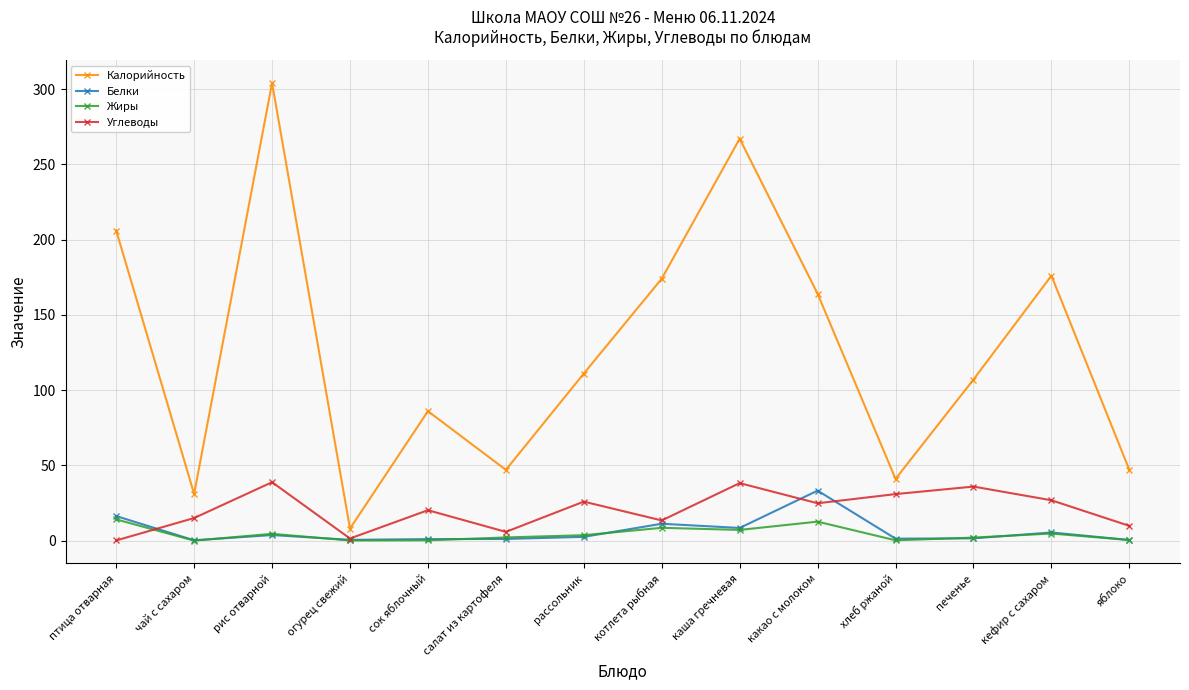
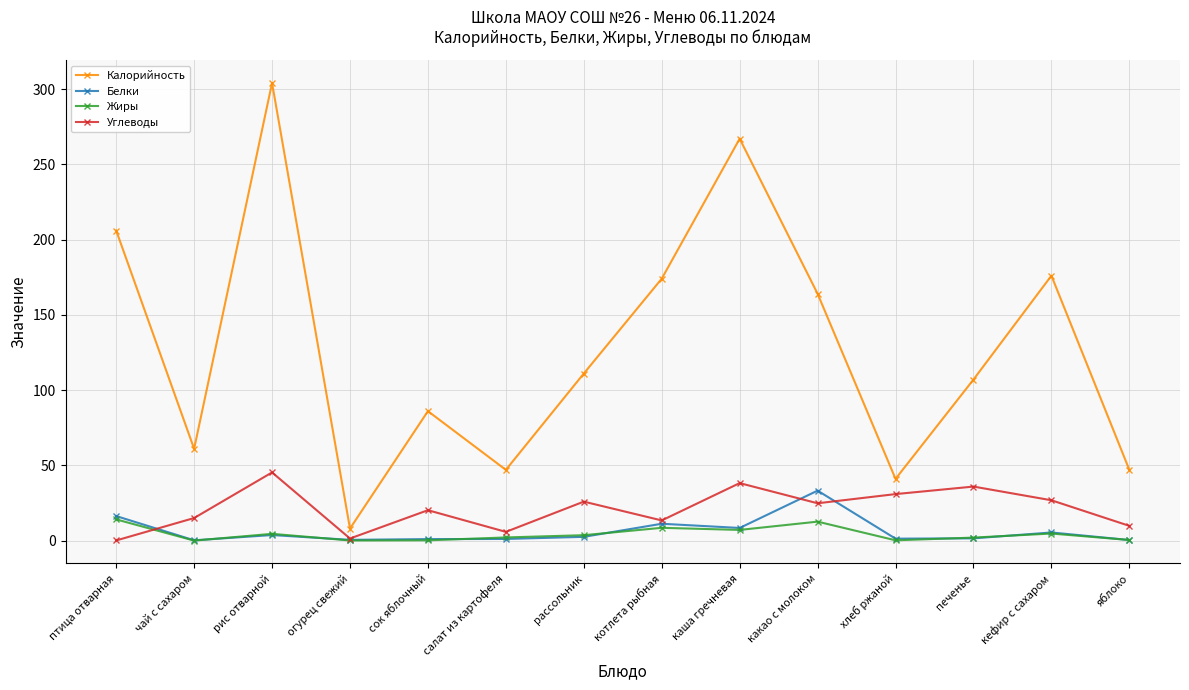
  {
    "Калорийность": {
      "птица отварная": 206,
-     "чай с сахаром": 31,
+     "чай с сахаром": 61,
      "рис отварной": 304,
      "огурец свежий": 8,
      "сок яблочный": 86,
      "салат из картофеля": 47,
      "рассольник": 111,
      "котлета рыбная": 174,
      "каша гречневая": 267,
      "какао с молоком": 164,
      "хлеб ржаной": 41,
      "печенье": 107,
      "кефир с сахаром": 176,
      "яблоко": 47
    },
    "Белки": {
      "птица отварная": 16,
      "котлета рыбная": 11,
      "какао с молоком": 33
    },
    "Жиры": {
      "птица отварная": 14,
      "котлета рыбная": 9,
      "какао с молоком": 13
    },
    "Углеводы": {
      "птица отварная": 0,
      "чай с сахаром": 15,
-     "рис отварной": 39,
+     "рис отварной": 45,
      "сок яблочный": 20,
      "салат из картофеля": 6,
      "рассольник": 26,
      "котлета рыбная": 13,
      "каша гречневая": 38,
      "какао с молоком": 25,
      "хлеб ржаной": 31,
      "печенье": 36,
      "кефир с сахаром": 27,
      "яблоко": 10
    }
  }
